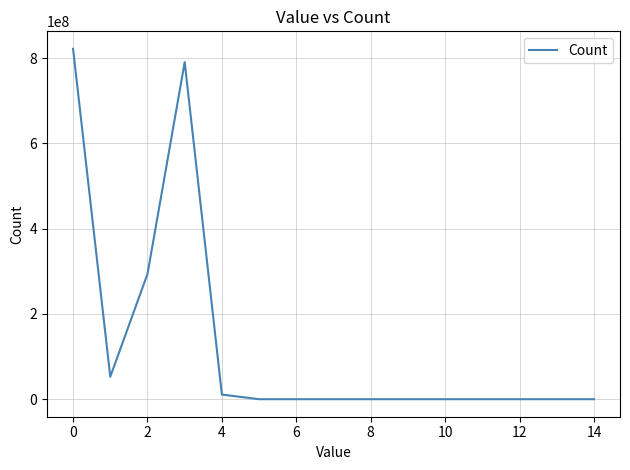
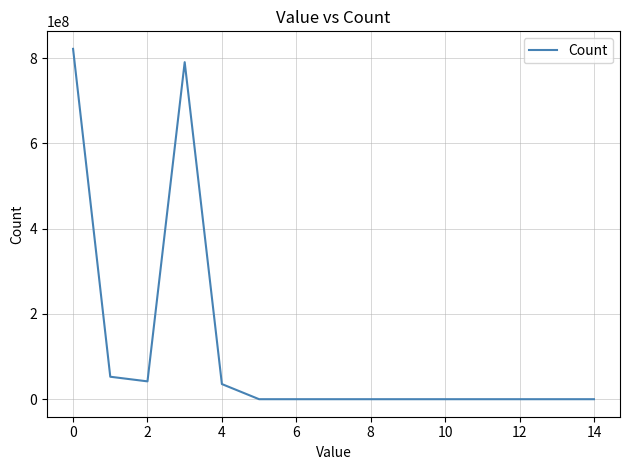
  {
    "0": 820000000,
-   "2": 290000000,
-   "4": 10000000,
+   "2": 40000000,
+   "4": 40000000,
    "6": 0,
    "8": 0,
    "10": 0,
    "12": 0,
    "14": 0
  }
